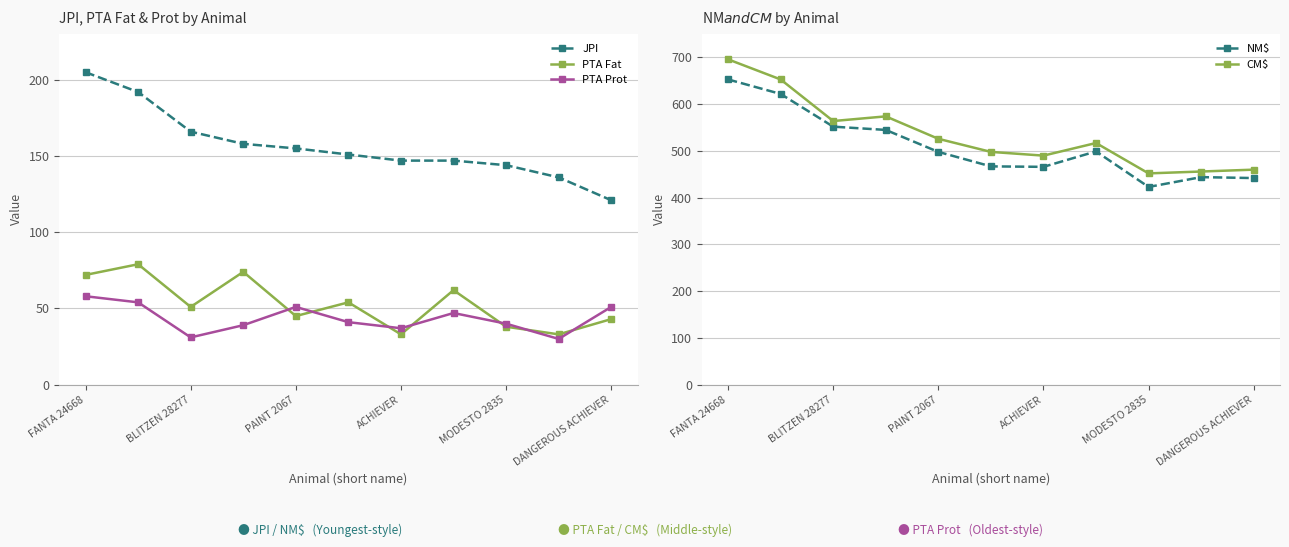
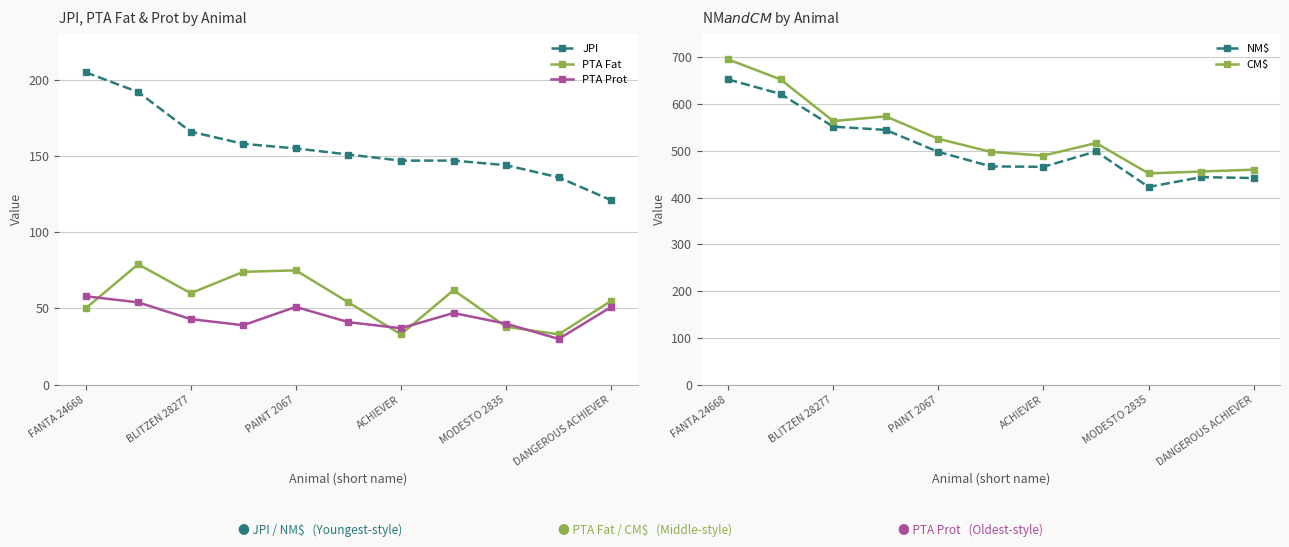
  {
    "JPI, PTA Fat & Prot by Animal": {
      "JPI": {
        "FANTA 24668": 205,
        "BLITZEN 28277": 166,
        "PAINT 2067": 155,
        "ACHIEVER": 147,
        "MODESTO 2835": 144,
        "DANGEROUS ACHIEVER": 121
      },
      "PTA Fat": {
-       "FANTA 24668": 72,
-       "BLITZEN 28277": 51,
-       "PAINT 2067": 45,
+       "FANTA 24668": 50,
+       "BLITZEN 28277": 60,
+       "PAINT 2067": 75,
        "ACHIEVER": 33,
        "MODESTO 2835": 38,
-       "DANGEROUS ACHIEVER": 43
+       "DANGEROUS ACHIEVER": 55
      },
      "PTA Prot": {
        "FANTA 24668": 58,
-       "BLITZEN 28277": 31,
+       "BLITZEN 28277": 43,
        "PAINT 2067": 51,
        "ACHIEVER": 37,
        "MODESTO 2835": 40,
        "DANGEROUS ACHIEVER": 51
      }
    }
  }
